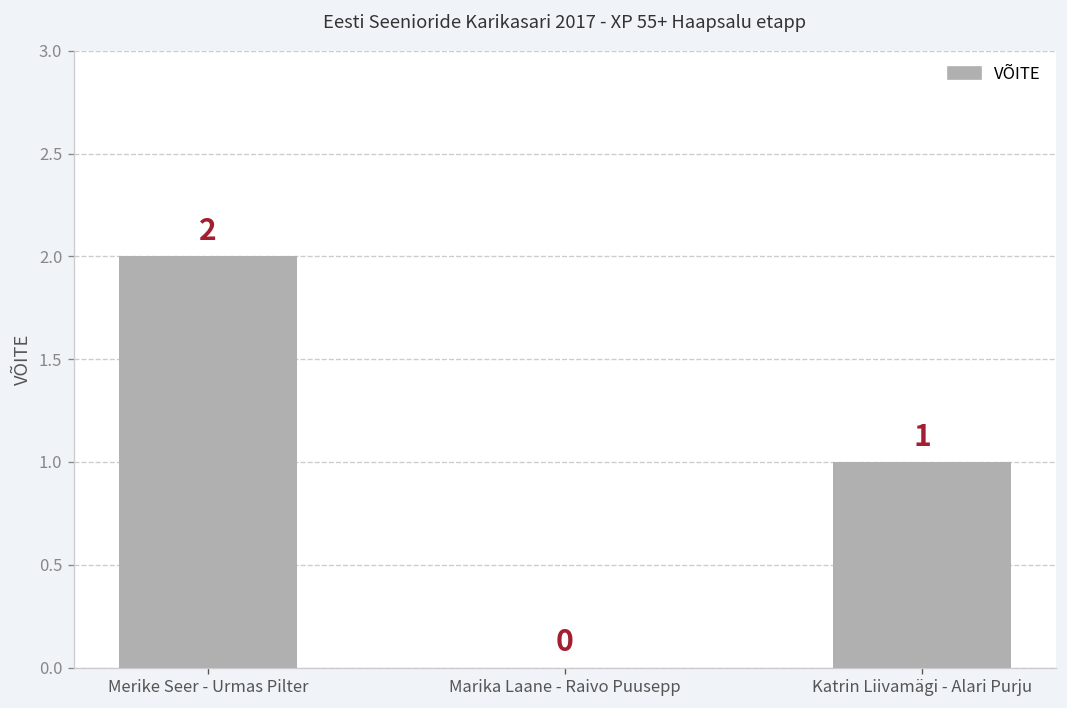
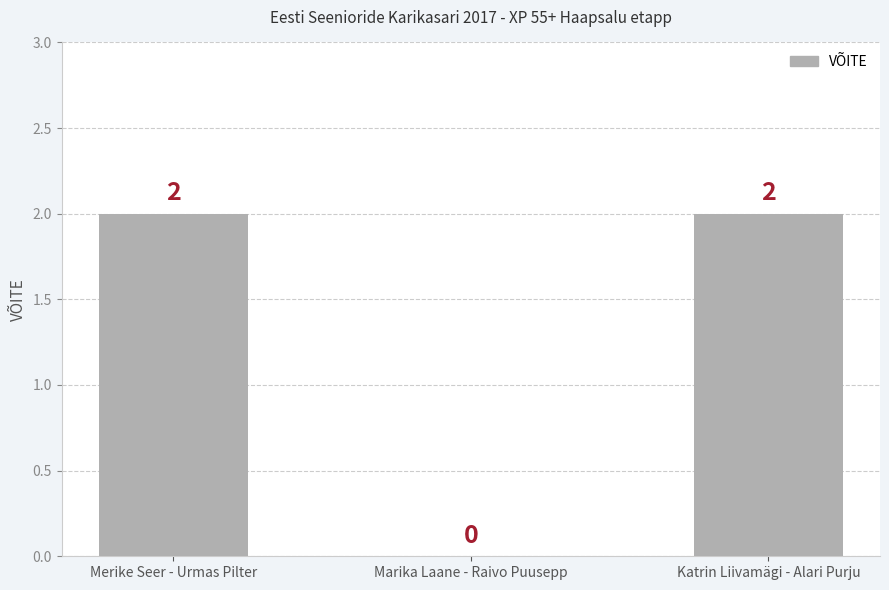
  {
    "Merike Seer - Urmas Pilter": 2,
    "Marika Laane - Raivo Puusepp": 0,
-   "Katrin Liivamägi - Alari Purju": 1
+   "Katrin Liivamägi - Alari Purju": 2
  }
